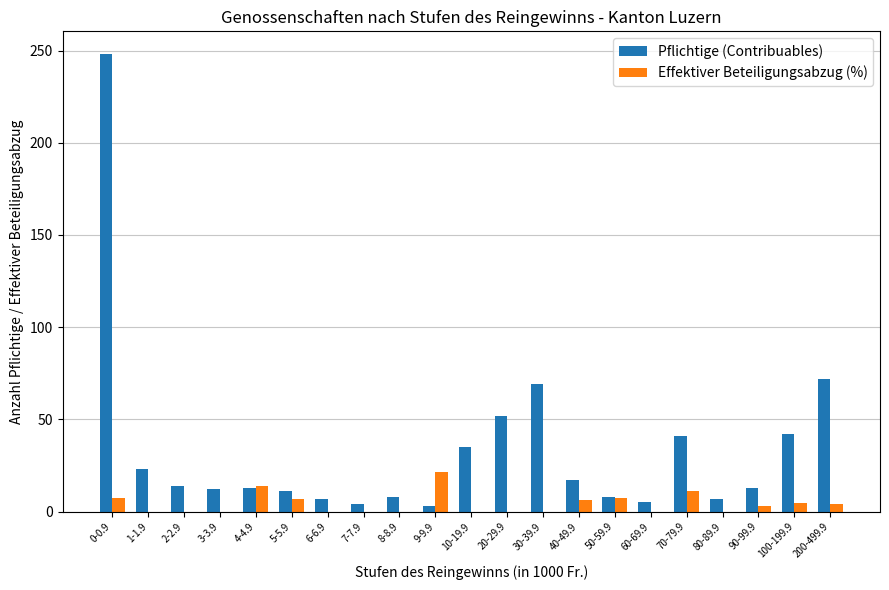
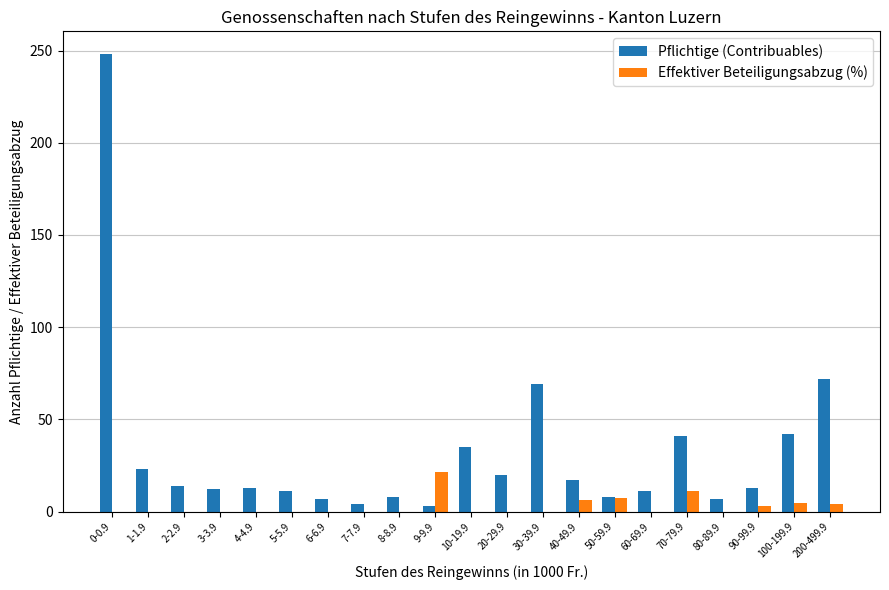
  {
    "Pflichtige (Contribuables)": {
      "0-0.9": 248,
      "1-1.9": 23,
      "2-2.9": 14,
      "3-3.9": 12,
      "4-4.9": 13,
      "5-5.9": 11,
      "6-6.9": 7,
      "7-7.9": 4,
      "8-8.9": 8,
      "9-9.9": 3,
      "10-19.9": 35,
-     "20-29.9": 52,
+     "20-29.9": 20,
      "30-39.9": 69,
      "40-49.9": 17,
      "50-59.9": 8,
-     "60-69.9": 5,
+     "60-69.9": 11,
      "70-79.9": 41,
      "80-89.9": 7,
      "90-99.9": 13,
      "100-199.9": 42,
      "200-499.9": 72
    },
    "Effektiver Beteiligungsabzug (%)": {
-     "0-0.9": 7,
+     "0-0.9": 0,
      "1-1.9": 0,
      "2-2.9": 0,
      "3-3.9": 0,
-     "4-4.9": 14,
-     "5-5.9": 7,
+     "4-4.9": 0,
+     "5-5.9": 0,
      "6-6.9": 0,
      "7-7.9": 0,
      "8-8.9": 0,
      "9-9.9": 22,
      "10-19.9": 0,
      "20-29.9": 0,
      "30-39.9": 0,
      "40-49.9": 6,
      "50-59.9": 8,
      "60-69.9": 0,
      "70-79.9": 11,
      "80-89.9": 0,
      "90-99.9": 3,
      "100-199.9": 5,
      "200-499.9": 4
    }
  }
